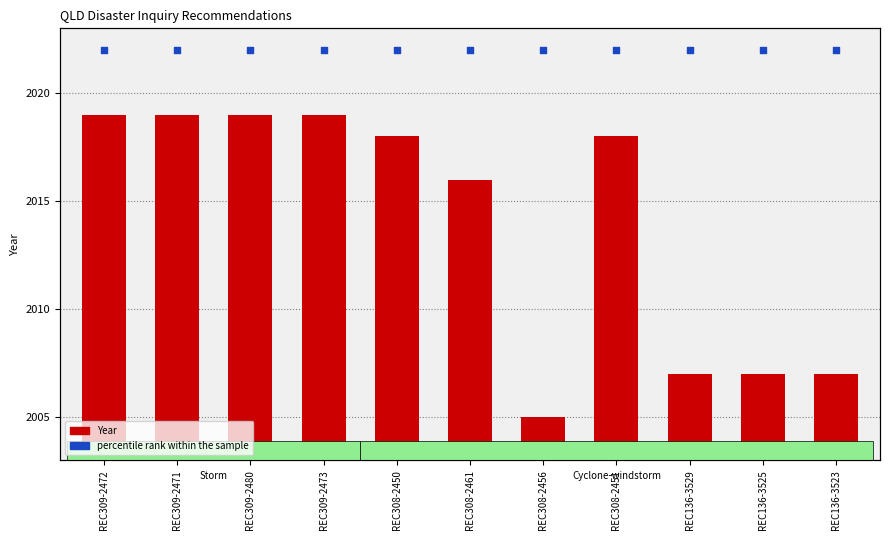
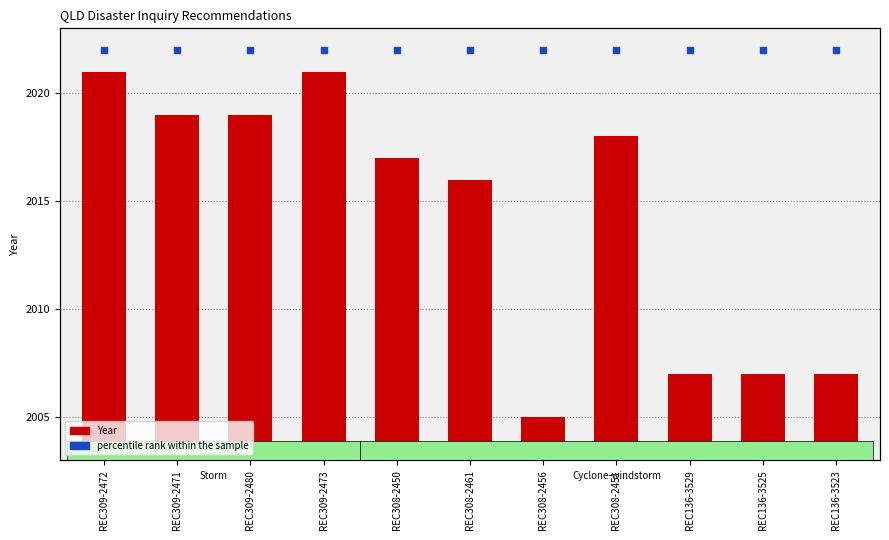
  {
    "Year": {
-     "REC309-2472": 2019,
+     "REC309-2472": 2021,
      "REC309-2471": 2019,
      "REC309-2480": 2019,
-     "REC309-2473": 2019,
-     "REC308-2450": 2018,
+     "REC309-2473": 2021,
+     "REC308-2450": 2017,
      "REC308-2461": 2016,
      "REC308-2456": 2005,
      "REC308-2451": 2018,
      "REC136-3529": 2007,
      "REC136-3525": 2007,
      "REC136-3523": 2007
    }
  }
